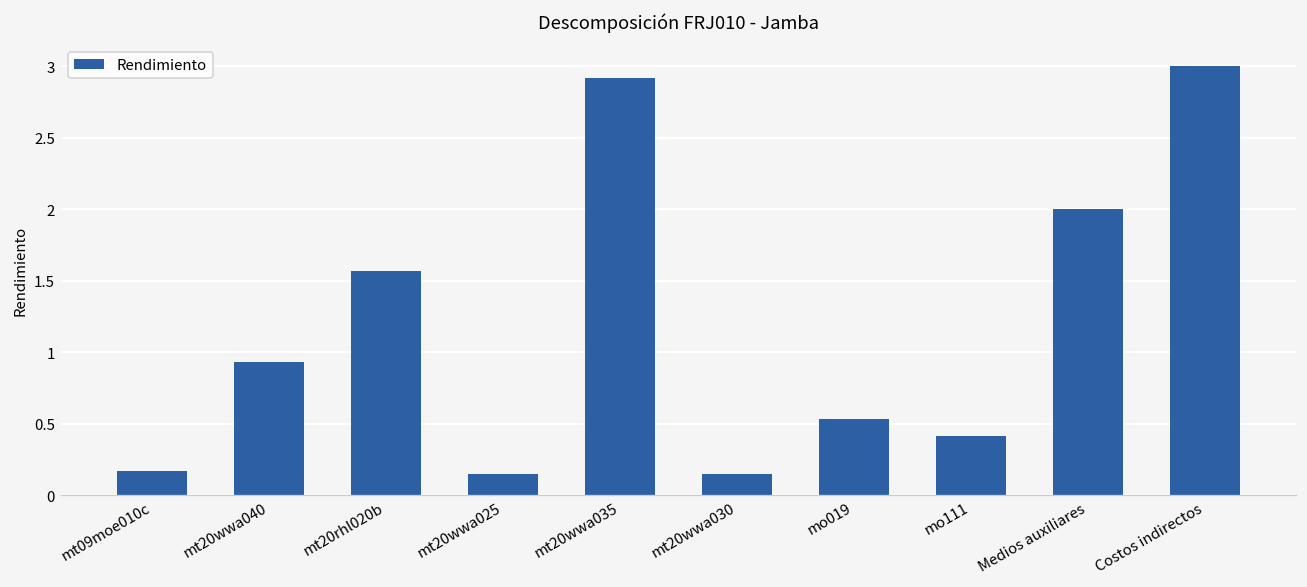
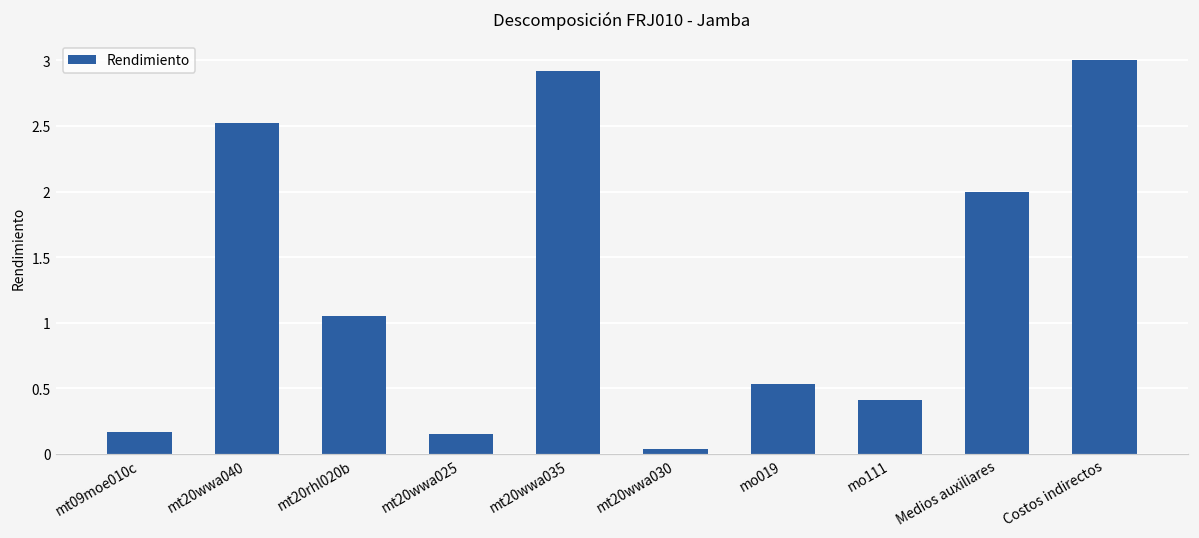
  {
    "mt09moe010c": 0.17,
-   "mt20wwa040": 0.93,
-   "mt20rhl020b": 1.57,
+   "mt20wwa040": 2.52,
+   "mt20rhl020b": 1.05,
    "mt20wwa025": 0.15,
    "mt20wwa035": 2.92,
-   "mt20wwa030": 0.15,
+   "mt20wwa030": 0.04,
    "mo019": 0.53,
    "mo111": 0.41,
    "Medios auxiliares": 2.00,
    "Costos indirectos": 3.00
  }
